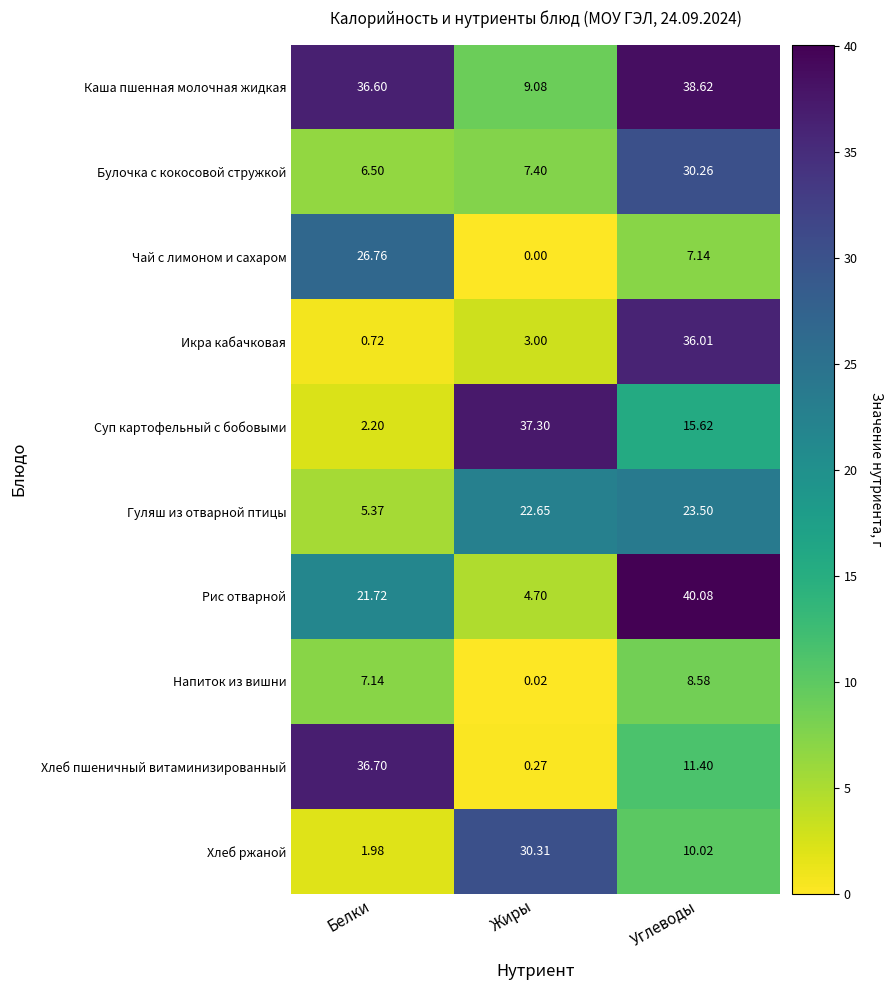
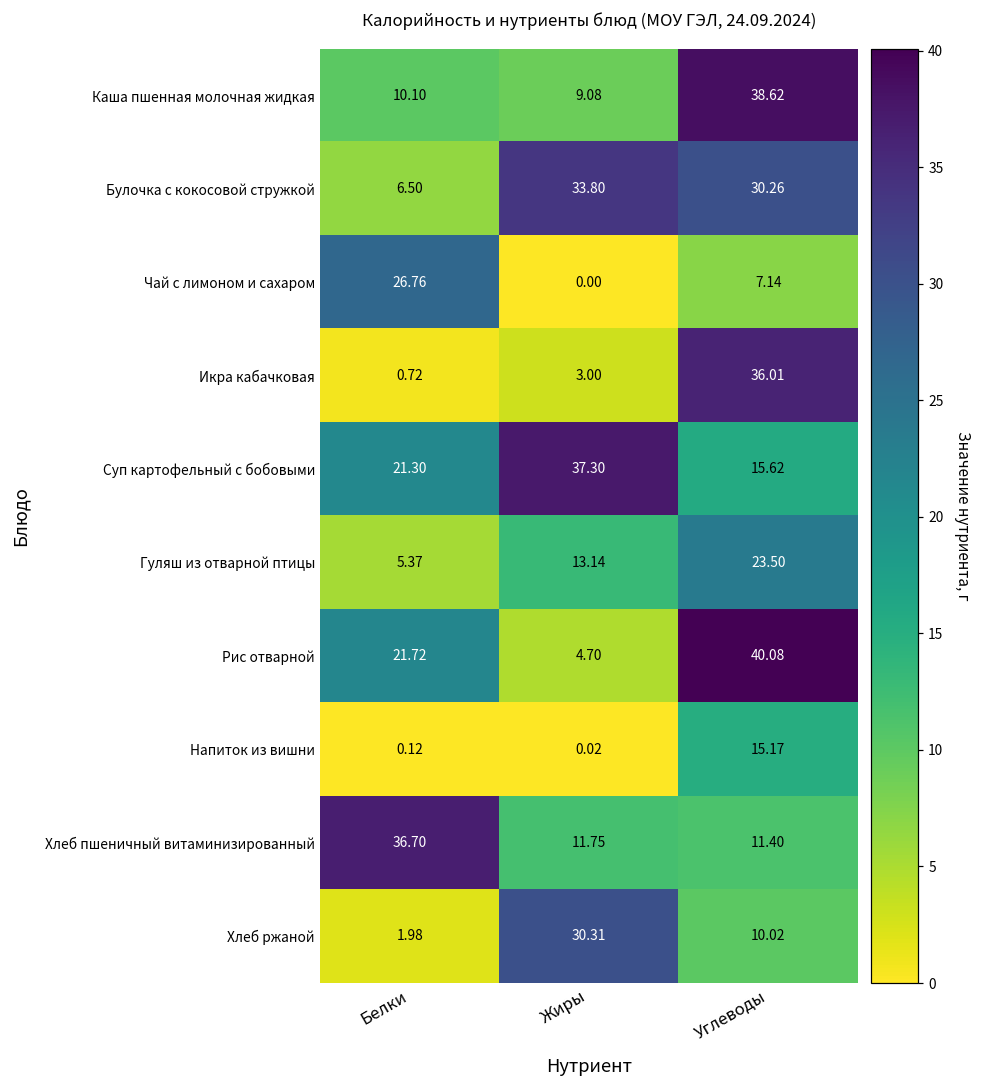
  {
    "Каша пшенная молочная жидкая": {
-     "Белки": 36.60,
+     "Белки": 10.10,
      "Жиры": 9.08,
      "Углеводы": 38.62
    },
    "Булочка с кокосовой стружкой": {
      "Белки": 6.50,
-     "Жиры": 7.40,
+     "Жиры": 33.80,
      "Углеводы": 30.26
    },
    "Чай с лимоном и сахаром": {
      "Белки": 26.76,
      "Жиры": 0.00,
      "Углеводы": 7.14
    },
    "Икра кабачковая": {
      "Белки": 0.72,
      "Жиры": 3.00,
      "Углеводы": 36.01
    },
    "Суп картофельный с бобовыми": {
-     "Белки": 2.20,
+     "Белки": 21.30,
      "Жиры": 37.30,
      "Углеводы": 15.62
    },
    "Гуляш из отварной птицы": {
      "Белки": 5.37,
-     "Жиры": 22.65,
+     "Жиры": 13.14,
      "Углеводы": 23.50
    },
    "Рис отварной": {
      "Белки": 21.72,
      "Жиры": 4.70,
      "Углеводы": 40.08
    },
    "Напиток из вишни": {
-     "Белки": 7.14,
+     "Белки": 0.12,
      "Жиры": 0.02,
-     "Углеводы": 8.58
+     "Углеводы": 15.17
    },
    "Хлеб пшеничный витаминизированный": {
      "Белки": 36.70,
-     "Жиры": 0.27,
+     "Жиры": 11.75,
      "Углеводы": 11.40
    },
    "Хлеб ржаной": {
      "Белки": 1.98,
      "Жиры": 30.31,
      "Углеводы": 10.02
    }
  }
